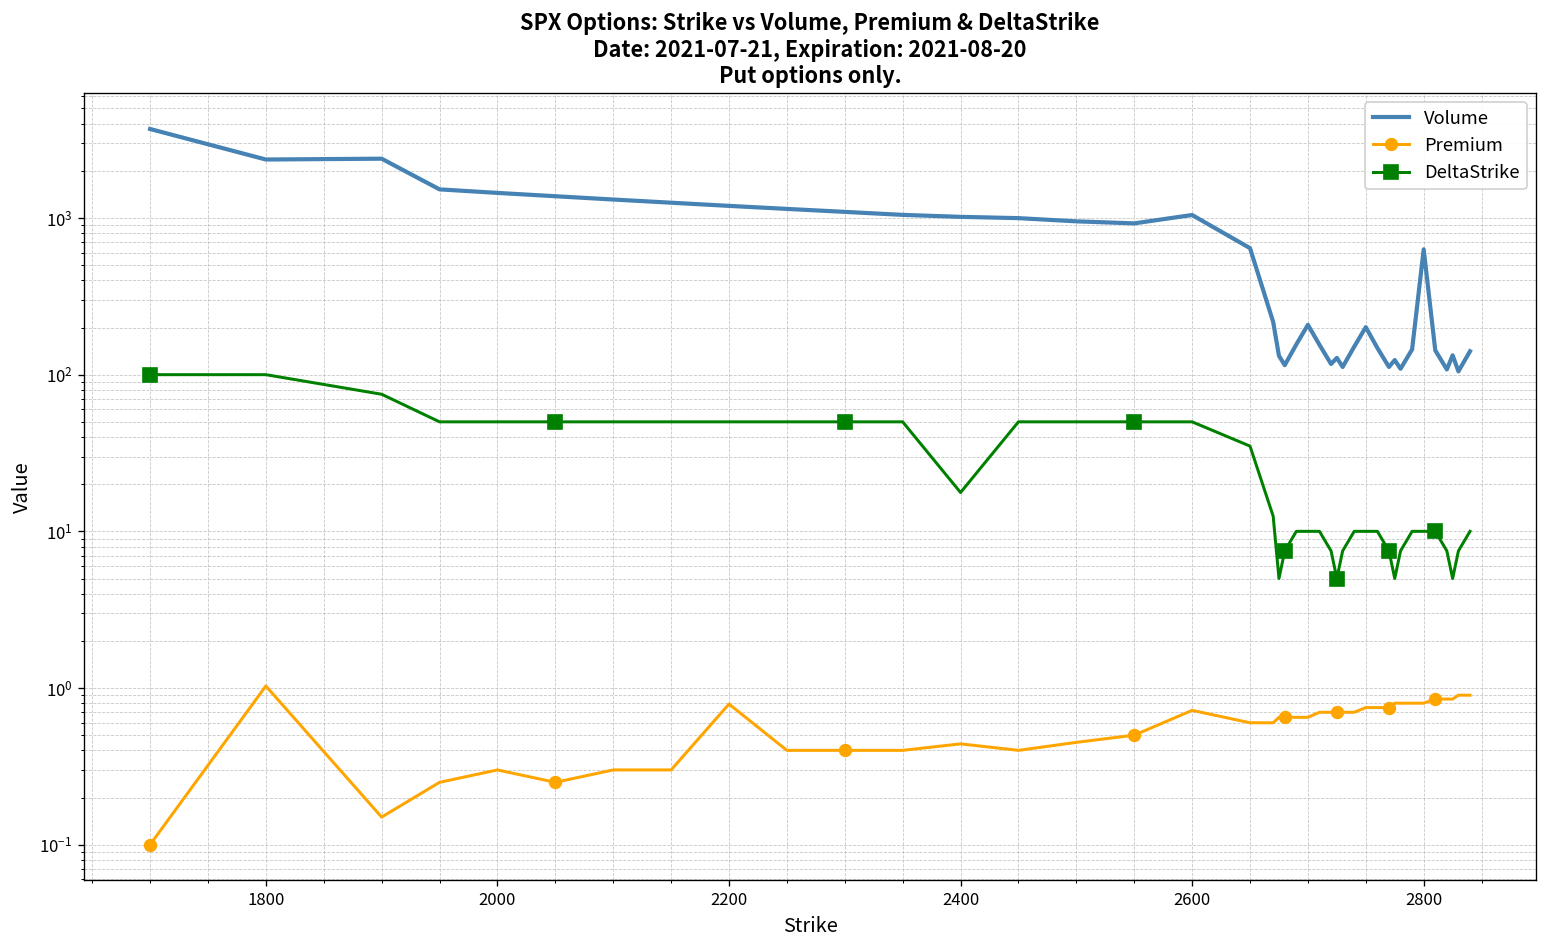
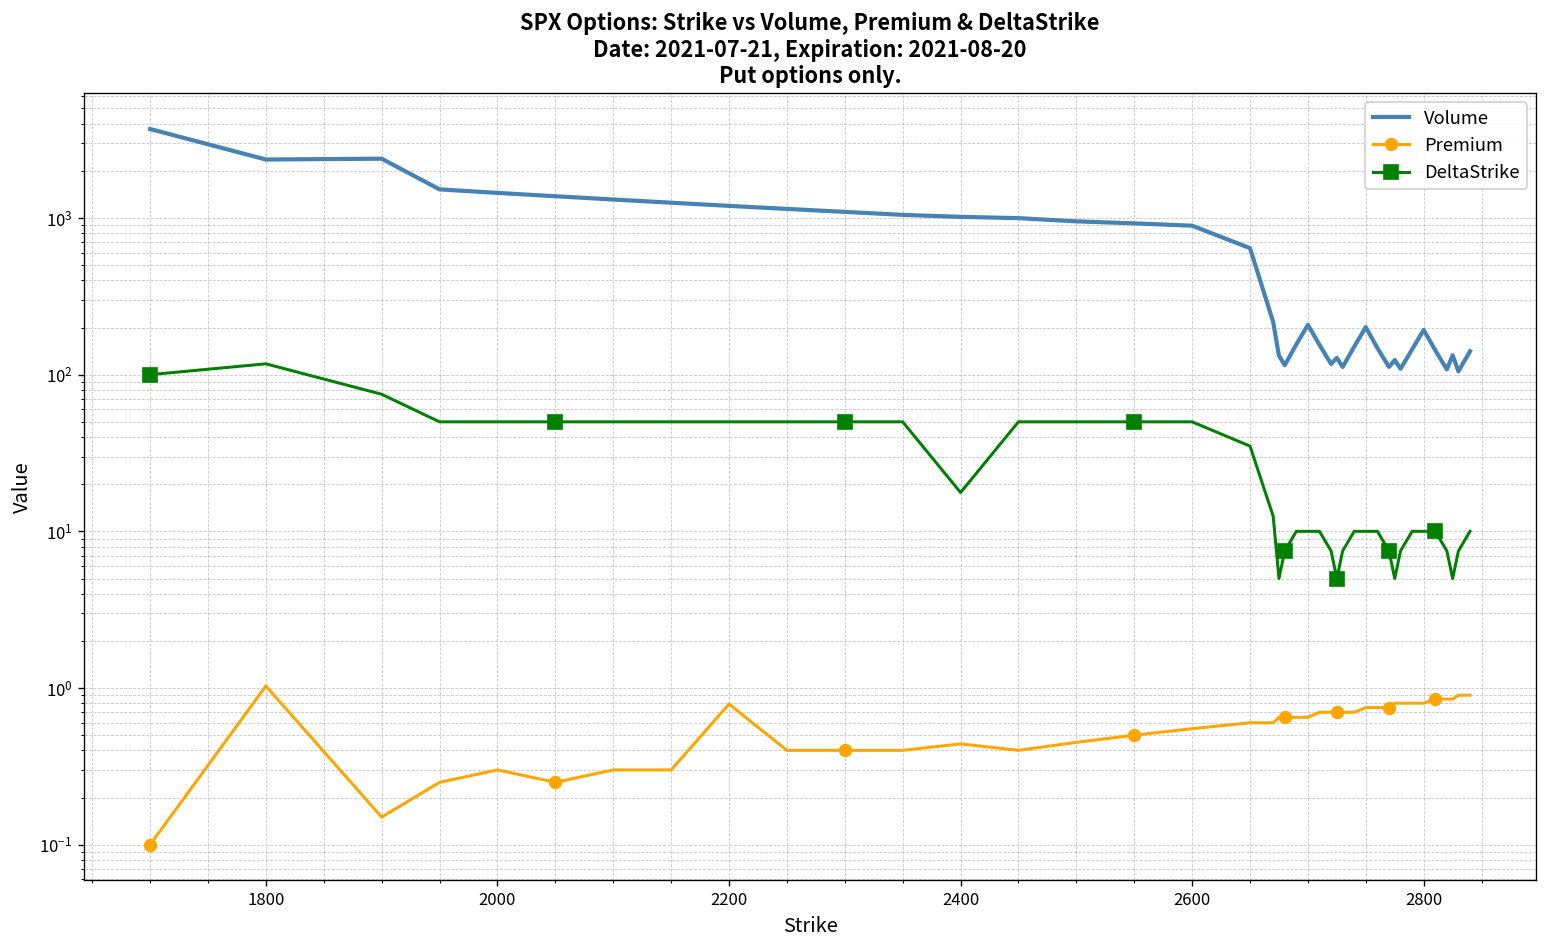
  {
    "Volume": {
      "1800": 2400,
      "2000": 1400,
      "2200": 1200,
      "2400": 1000,
-     "2600": 1000,
-     "2800": 600
+     "2600": 900,
+     "2800": 190
    },
    "Premium": {
      "1800": 1.0,
      "2000": 0.30,
      "2200": 0.8,
      "2400": 0.44,
-     "2600": 0.7,
+     "2600": 0.55,
      "2800": 0.8
    },
    "DeltaStrike": {
-     "1800": 100,
+     "1800": 120,
      "2000": 50,
      "2200": 50,
      "2400": 18,
      "2600": 50,
      "2800": 10
    }
  }
